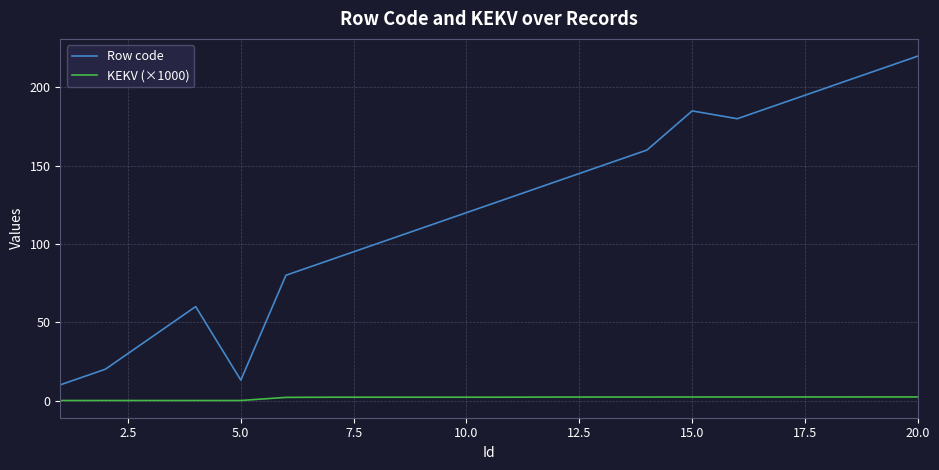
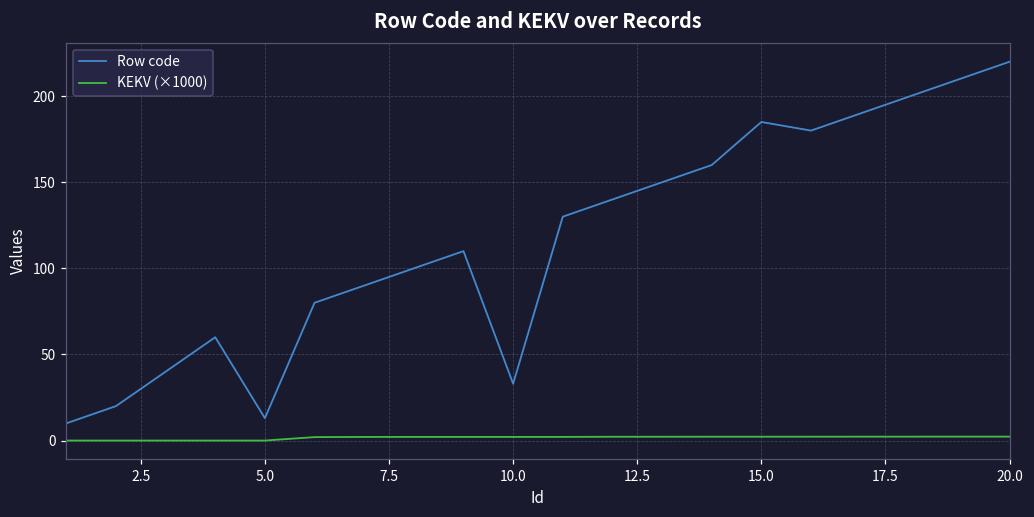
  {
    "Row code": {
      "5.0": 13,
-     "10.0": 120,
+     "10.0": 33,
      "15.0": 185,
      "20.0": 220
    },
    "KEKV (×1000)": {
      "5.0": 0,
      "10.0": 2,
      "15.0": 2,
      "20.0": 2
    }
  }
